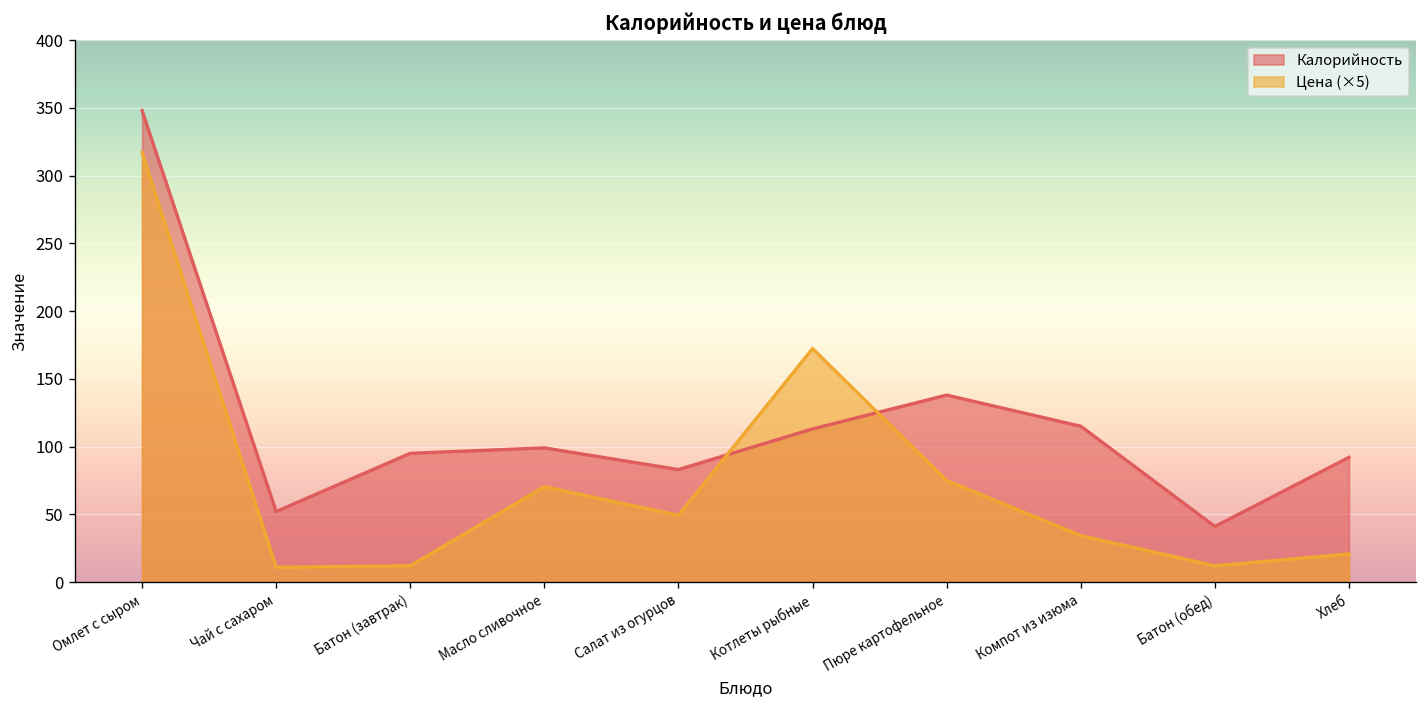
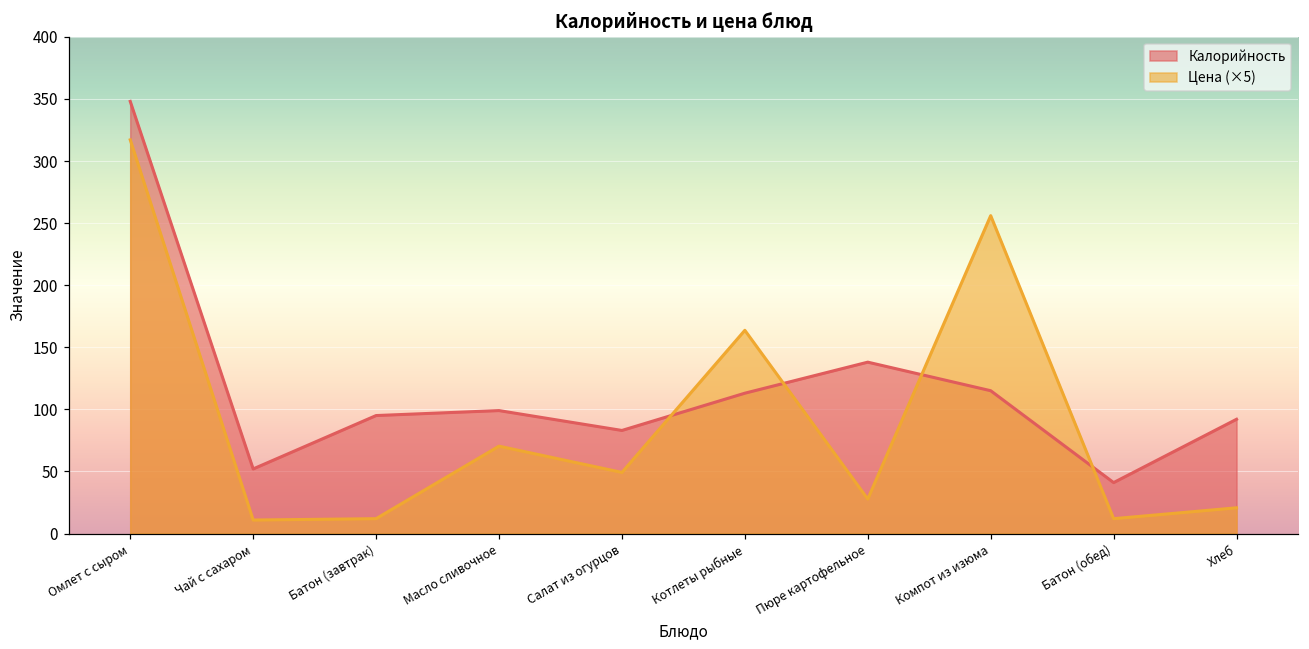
  {
    "Калорийность": {
      "Омлет с сыром": 348,
      "Чай с сахаром": 52,
      "Батон (завтрак)": 95,
      "Масло сливочное": 99,
      "Салат из огурцов": 83,
      "Котлеты рыбные": 113,
      "Пюре картофельное": 138,
      "Компот из изюма": 115,
      "Батон (обед)": 41,
      "Хлеб": 92
    },
    "Цена (×5)": {
      "Омлет с сыром": 317,
      "Чай с сахаром": 11,
      "Батон (завтрак)": 12,
      "Масло сливочное": 70,
      "Салат из огурцов": 49,
-     "Котлеты рыбные": 172,
-     "Пюре картофельное": 75,
-     "Компот из изюма": 34,
+     "Котлеты рыбные": 164,
+     "Пюре картофельное": 28,
+     "Компот из изюма": 256,
      "Батон (обед)": 12,
      "Хлеб": 21
    }
  }
